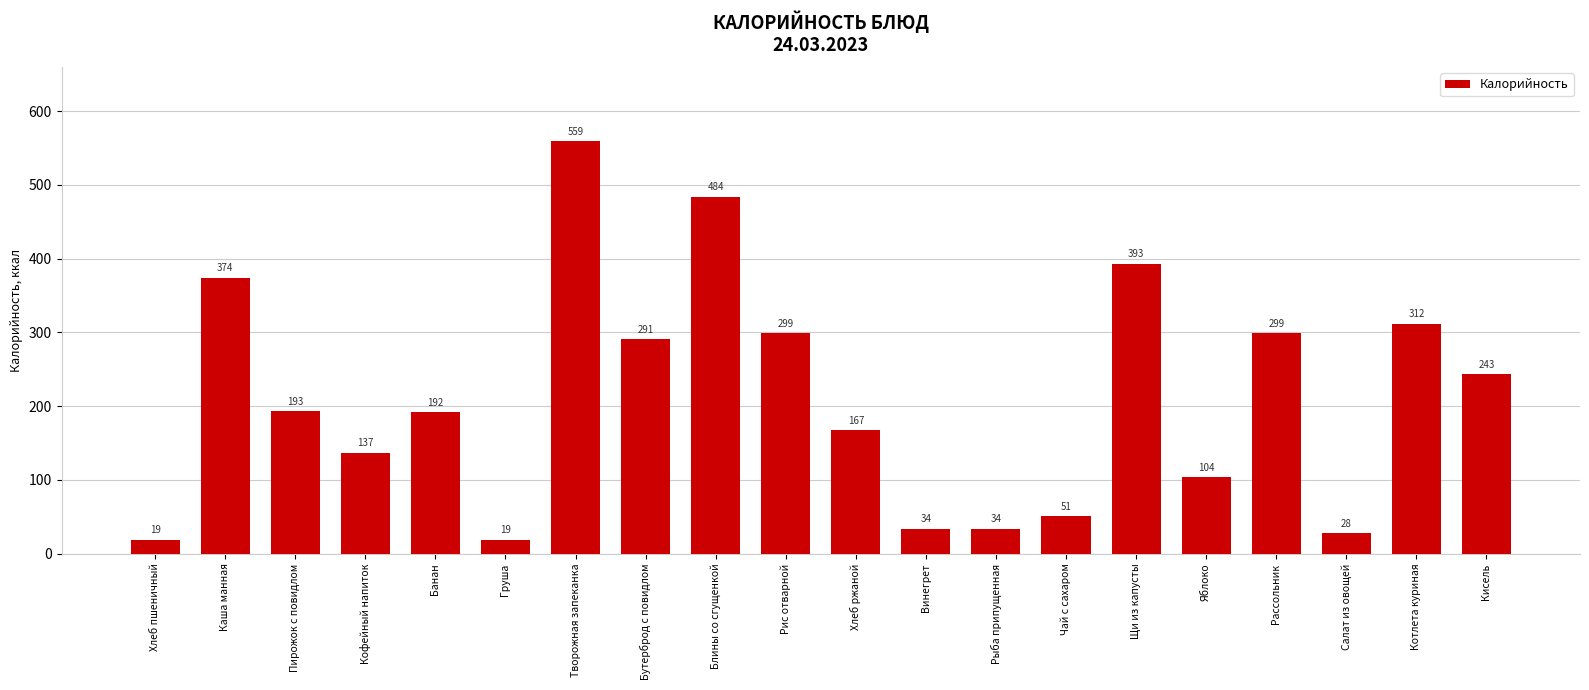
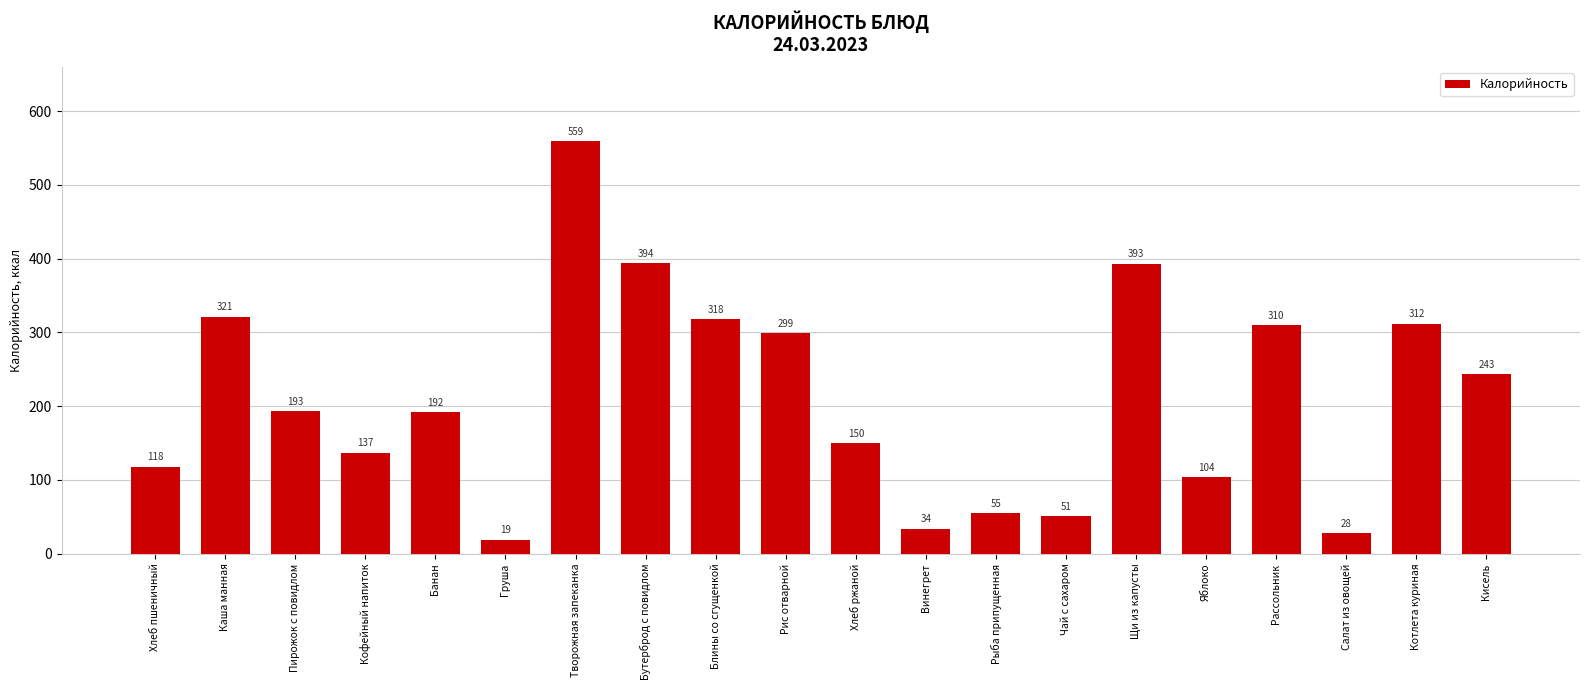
  {
-   "Хлеб пшеничный": 19,
-   "Каша манная": 374,
+   "Хлеб пшеничный": 118,
+   "Каша манная": 321,
    "Пирожок с повидлом": 193,
    "Кофейный напиток": 137,
    "Банан": 192,
    "Груша": 19,
    "Творожная запеканка": 559,
-   "Бутерброд с повидлом": 291,
-   "Блины со сгущенкой": 484,
+   "Бутерброд с повидлом": 394,
+   "Блины со сгущенкой": 318,
    "Рис отварной": 299,
-   "Хлеб ржаной": 167,
+   "Хлеб ржаной": 150,
    "Винегрет": 34,
-   "Рыба припущенная": 34,
+   "Рыба припущенная": 55,
    "Чай с сахаром": 51,
    "Щи из капусты": 393,
    "Яблоко": 104,
-   "Рассольник": 299,
+   "Рассольник": 310,
    "Салат из овощей": 28,
    "Котлета куриная": 312,
    "Кисель": 243
  }
